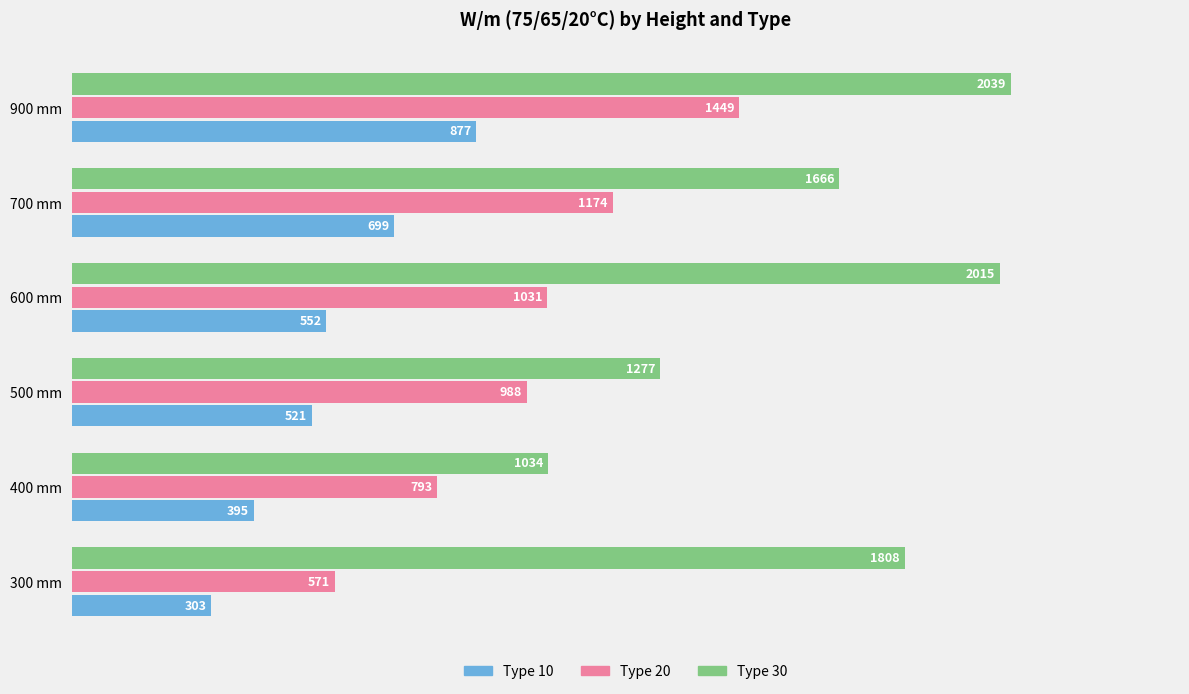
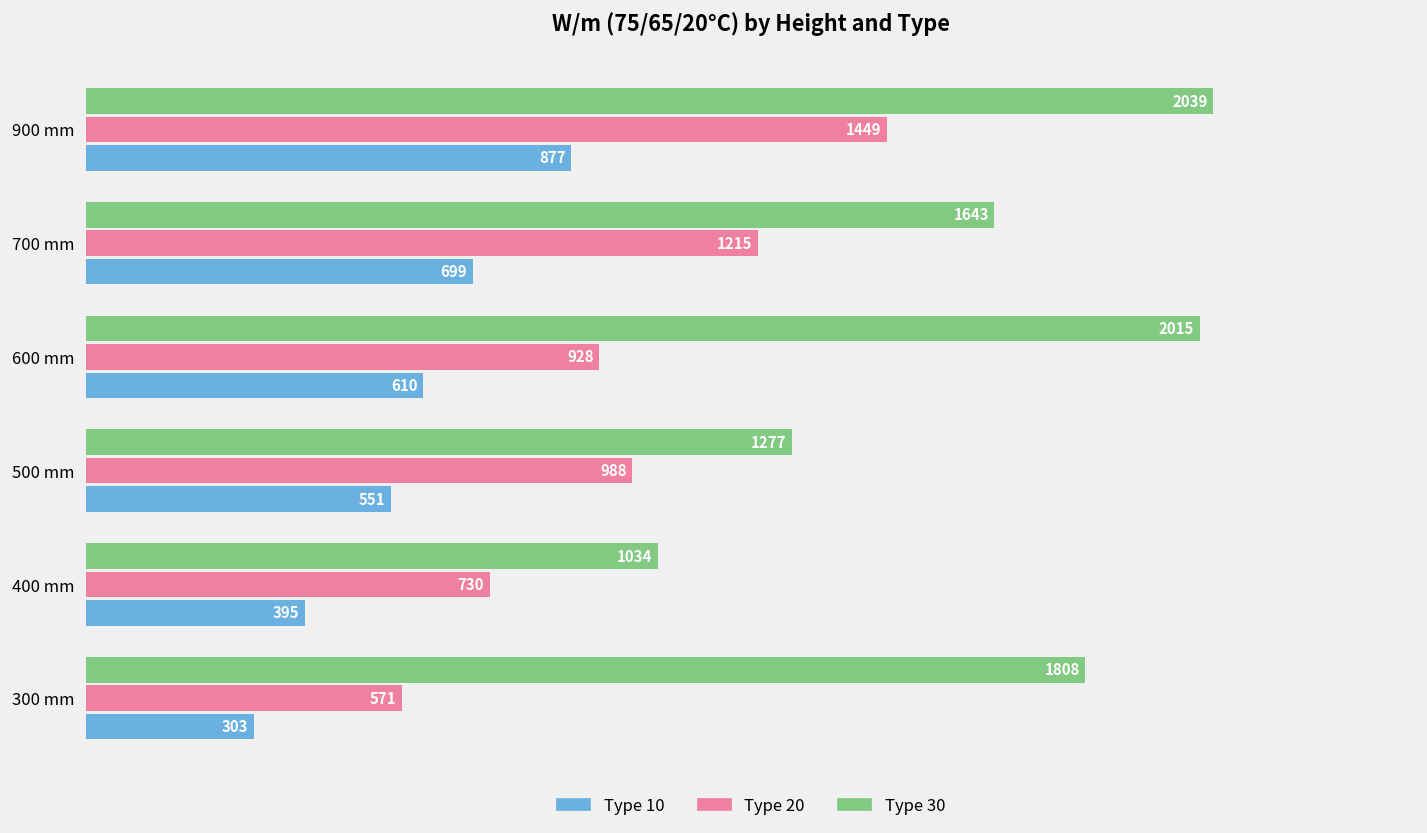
  {
    "Type 10": {
      "900 mm": 877,
      "700 mm": 699,
-     "600 mm": 552,
-     "500 mm": 521,
+     "600 mm": 610,
+     "500 mm": 551,
      "400 mm": 395,
      "300 mm": 303
    },
    "Type 20": {
      "900 mm": 1449,
-     "700 mm": 1174,
-     "600 mm": 1031,
+     "700 mm": 1215,
+     "600 mm": 928,
      "500 mm": 988,
-     "400 mm": 793,
+     "400 mm": 730,
      "300 mm": 571
    },
    "Type 30": {
      "900 mm": 2039,
-     "700 mm": 1666,
+     "700 mm": 1643,
      "600 mm": 2015,
      "500 mm": 1277,
      "400 mm": 1034,
      "300 mm": 1808
    }
  }
